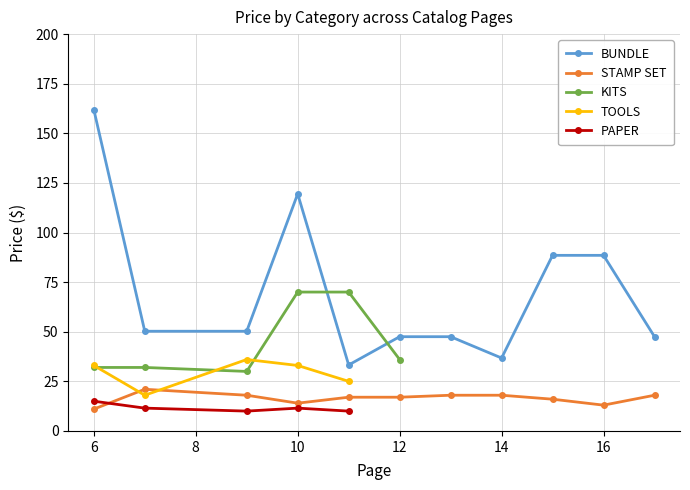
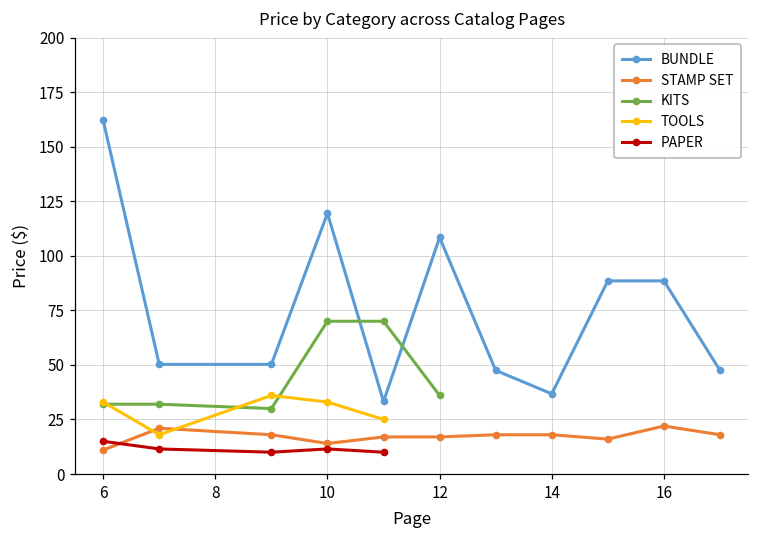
  {
    "BUNDLE": {
      "6": 162,
      "10": 119,
-     "12": 48,
+     "12": 108,
      "14": 37,
      "16": 89
    },
    "STAMP SET": {
      "6": 11,
      "10": 14,
      "12": 17,
      "14": 18,
-     "16": 13
+     "16": 22
    },
    "KITS": {
      "10": 70,
      "12": 36
    },
    "TOOLS": {
      "10": 33
    },
    "PAPER": {
      "6": 15,
      "10": 12
    }
  }
